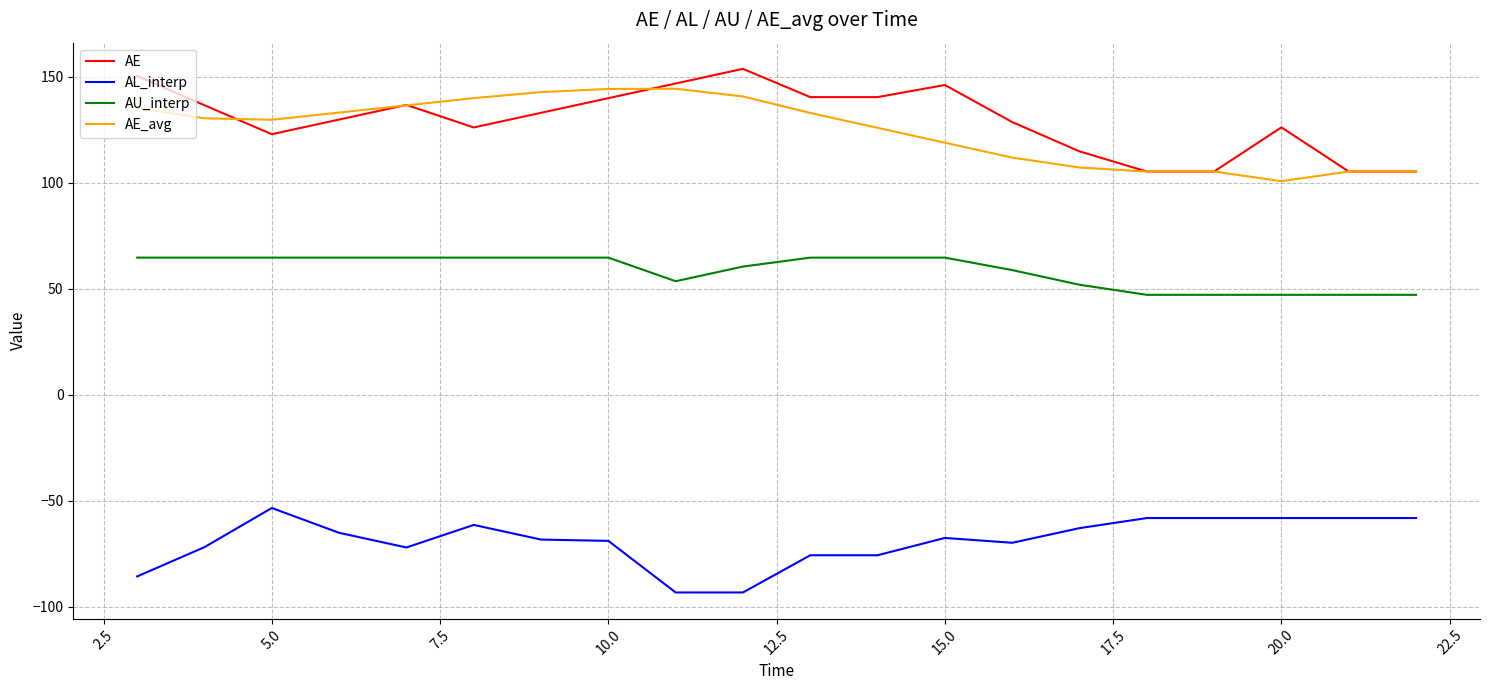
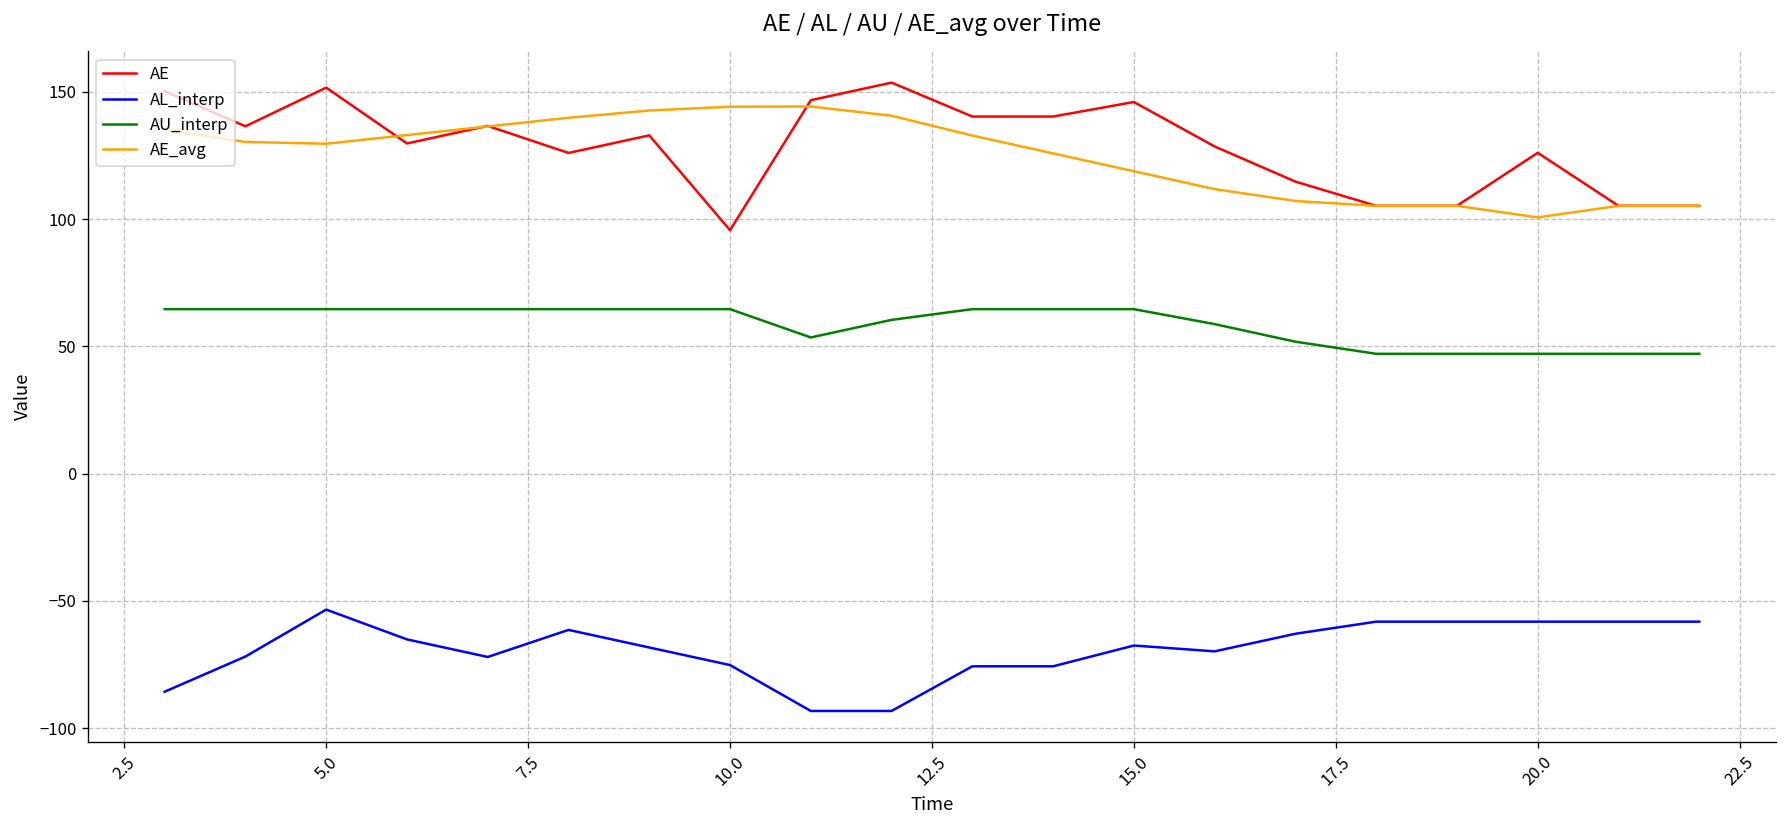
  {
    "AE": {
-     "5.0": 123,
-     "10.0": 140,
+     "5.0": 152,
+     "10.0": 96,
      "15.0": 146,
      "20.0": 126
    },
    "AL_interp": {
      "5.0": -53,
-     "10.0": -69,
+     "10.0": -75,
      "15.0": -68,
      "20.0": -58
    },
    "AU_interp": {
      "5.0": 65,
      "10.0": 65,
      "15.0": 65,
      "20.0": 47
    },
    "AE_avg": {
      "5.0": 130,
      "10.0": 144,
      "15.0": 119,
      "20.0": 101
    }
  }
